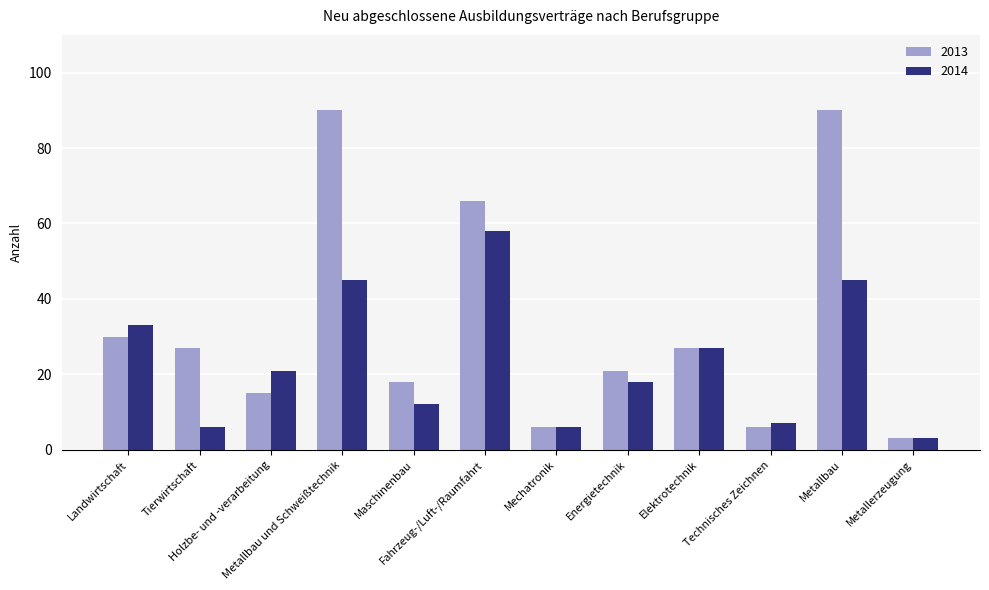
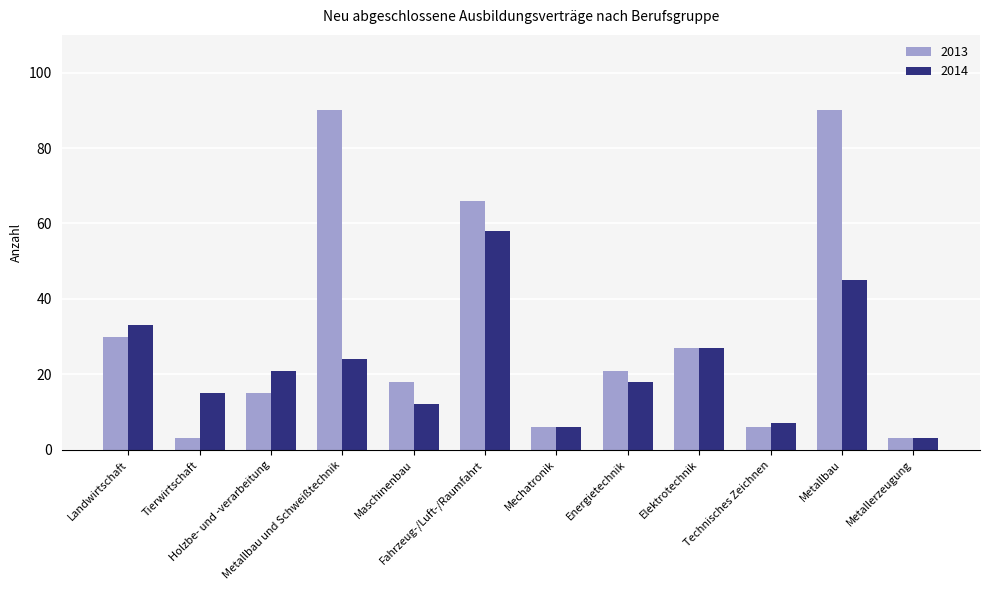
  {
    "2013": {
      "Landwirtschaft": 30,
-     "Tierwirtschaft": 27,
+     "Tierwirtschaft": 3,
      "Holzbe- und -verarbeitung": 15,
      "Metallbau und Schweißtechnik": 90,
      "Maschinenbau": 18,
      "Fahrzeug-/Luft-/Raumfahrt": 66,
      "Mechatronik": 6,
      "Energietechnik": 21,
      "Elektrotechnik": 27,
      "Technisches Zeichnen": 6,
      "Metallbau": 90,
      "Metallerzeugung": 3
    },
    "2014": {
      "Landwirtschaft": 33,
-     "Tierwirtschaft": 6,
+     "Tierwirtschaft": 15,
      "Holzbe- und -verarbeitung": 21,
-     "Metallbau und Schweißtechnik": 45,
+     "Metallbau und Schweißtechnik": 24,
      "Maschinenbau": 12,
      "Fahrzeug-/Luft-/Raumfahrt": 58,
      "Mechatronik": 6,
      "Energietechnik": 18,
      "Elektrotechnik": 27,
      "Technisches Zeichnen": 7,
      "Metallbau": 45,
      "Metallerzeugung": 3
    }
  }
